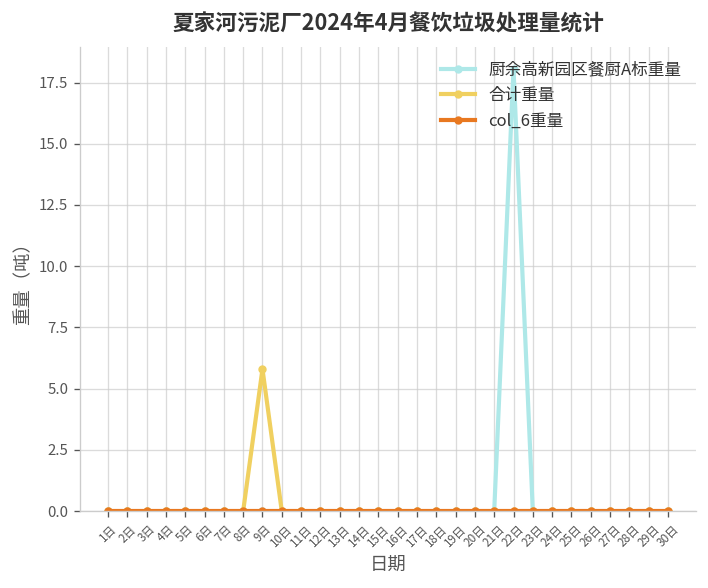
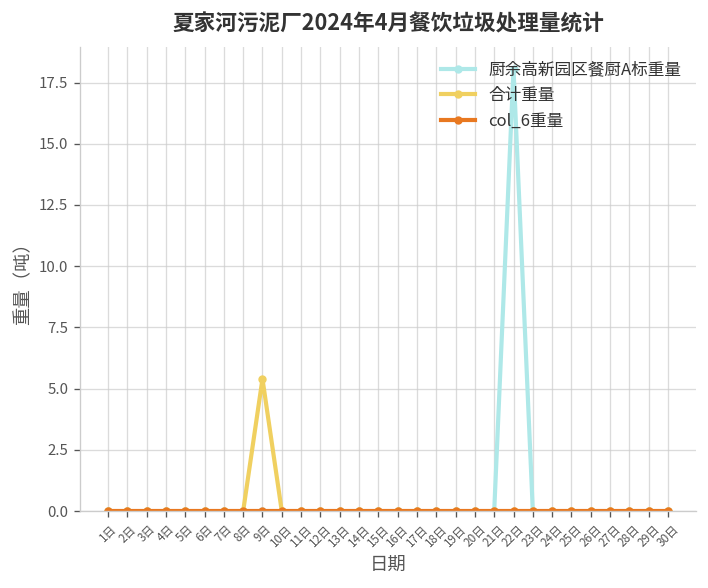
  {
    "厨余高新园区餐厨A标重量": {
      "22日": 18.1
    },
    "合计重量": {
-     "9日": 5.8
+     "9日": 5.4
    }
  }
